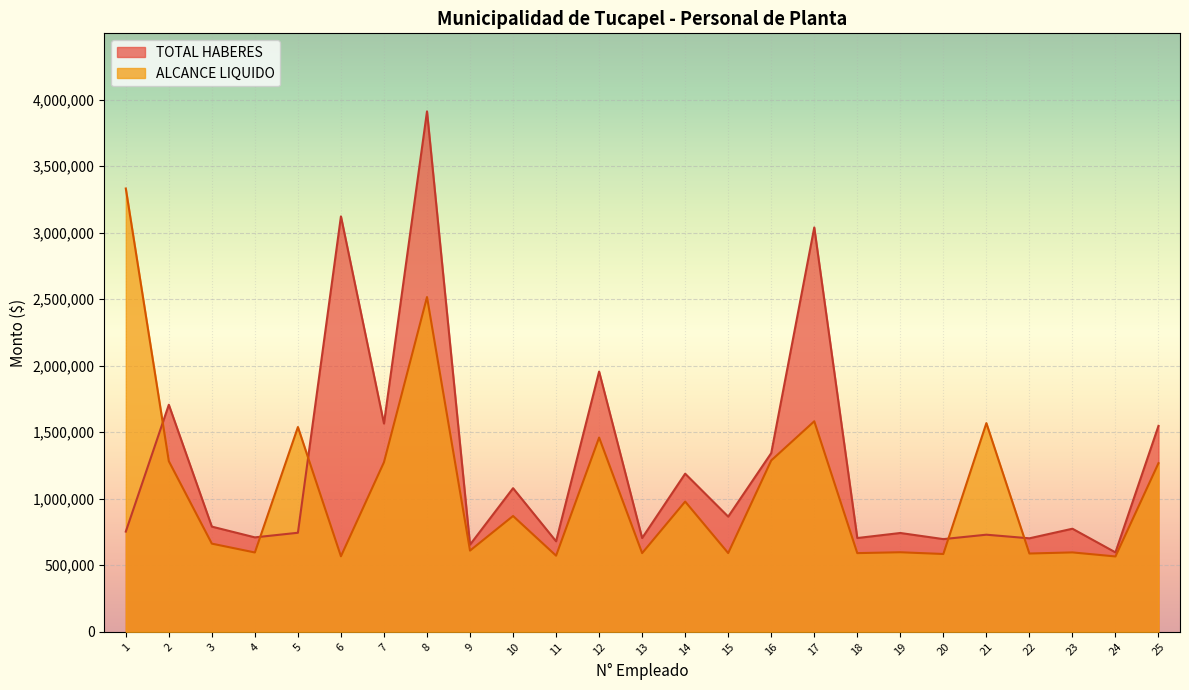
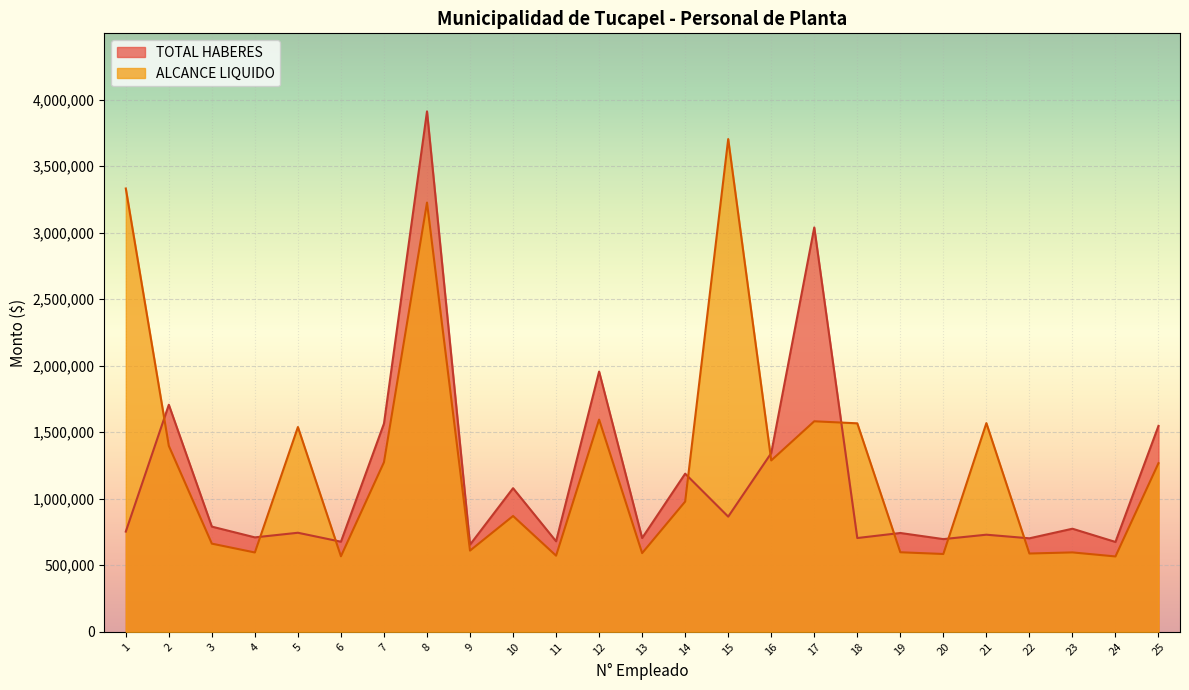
  {
    "TOTAL HABERES": {
      "1": "750,000",
      "2": "1,710,000",
      "3": "790,000",
      "4": "710,000",
      "5": "740,000",
-     "6": "3,120,000",
+     "6": "680,000",
      "7": "1,560,000",
      "8": "3,910,000",
      "9": "650,000",
      "10": "1,080,000",
      "11": "680,000",
      "12": "1,960,000",
      "13": "700,000",
      "14": "1,190,000",
      "15": "870,000",
      "16": "1,340,000",
      "17": "3,040,000",
      "18": "700,000",
      "19": "740,000",
      "20": "700,000",
      "21": "730,000",
      "22": "700,000",
      "23": "770,000",
-     "24": "600,000",
+     "24": "680,000",
      "25": "1,550,000"
    },
    "ALCANCE LIQUIDO": {
      "1": "3,330,000",
-     "2": "1,280,000",
+     "2": "1,400,000",
      "3": "660,000",
      "4": "600,000",
      "5": "1,540,000",
      "6": "570,000",
      "7": "1,270,000",
-     "8": "2,520,000",
+     "8": "3,230,000",
      "9": "610,000",
      "10": "870,000",
      "11": "570,000",
-     "12": "1,460,000",
+     "12": "1,590,000",
      "13": "590,000",
      "14": "980,000",
-     "15": "590,000",
+     "15": "3,700,000",
      "16": "1,290,000",
      "17": "1,580,000",
-     "18": "590,000",
+     "18": "1,570,000",
      "19": "600,000",
      "20": "580,000",
      "21": "1,570,000",
      "22": "590,000",
      "23": "600,000",
      "24": "570,000",
      "25": "1,270,000"
    }
  }
